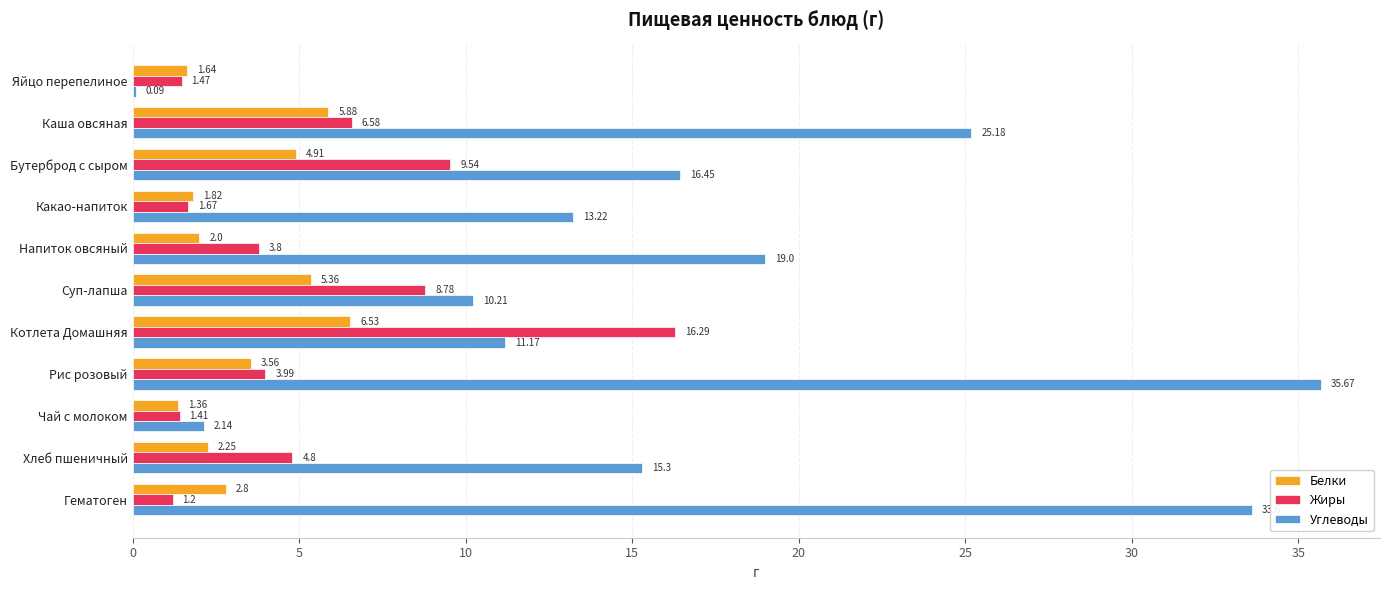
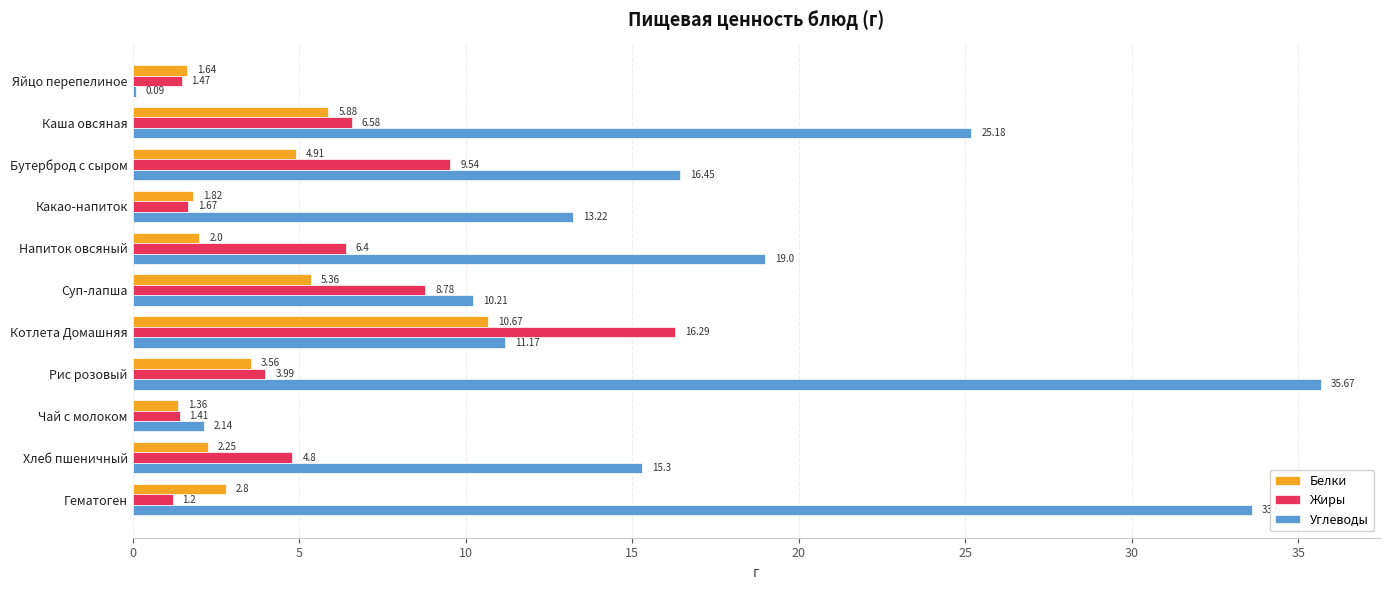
  {
    "Белки": {
      "Яйцо перепелиное": 1.64,
      "Каша овсяная": 5.88,
      "Бутерброд с сыром": 4.91,
      "Какао-напиток": 1.82,
      "Напиток овсяный": 2.0,
      "Суп-лапша": 5.36,
-     "Котлета Домашняя": 6.53,
+     "Котлета Домашняя": 10.67,
      "Рис розовый": 3.56,
      "Чай с молоком": 1.36,
      "Хлеб пшеничный": 2.25,
      "Гематоген": 2.8
    },
    "Жиры": {
      "Яйцо перепелиное": 1.47,
      "Каша овсяная": 6.58,
      "Бутерброд с сыром": 9.54,
      "Какао-напиток": 1.67,
-     "Напиток овсяный": 3.8,
+     "Напиток овсяный": 6.4,
      "Суп-лапша": 8.78,
      "Котлета Домашняя": 16.29,
      "Рис розовый": 3.99,
      "Чай с молоком": 1.41,
      "Хлеб пшеничный": 4.8,
      "Гематоген": 1.2
    },
    "Углеводы": {
      "Яйцо перепелиное": 0.09,
      "Каша овсяная": 25.18,
      "Бутерброд с сыром": 16.45,
      "Какао-напиток": 13.22,
      "Напиток овсяный": 19.0,
      "Суп-лапша": 10.21,
      "Котлета Домашняя": 11.17,
      "Рис розовый": 35.67,
      "Чай с молоком": 2.14,
      "Хлеб пшеничный": 15.3
    }
  }
